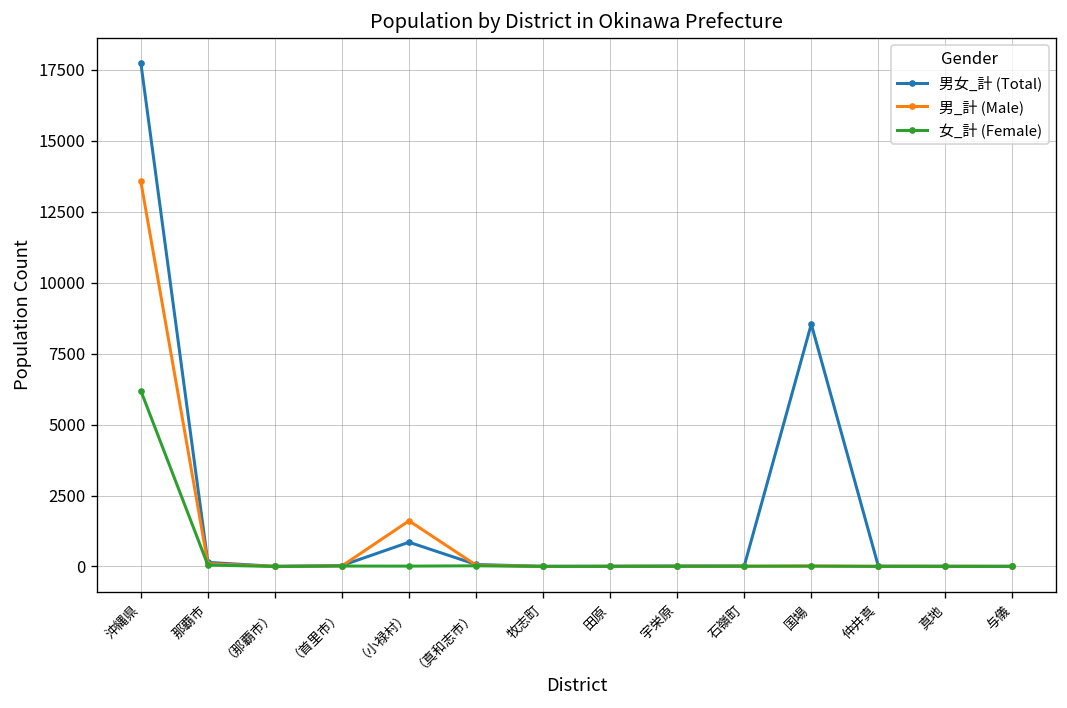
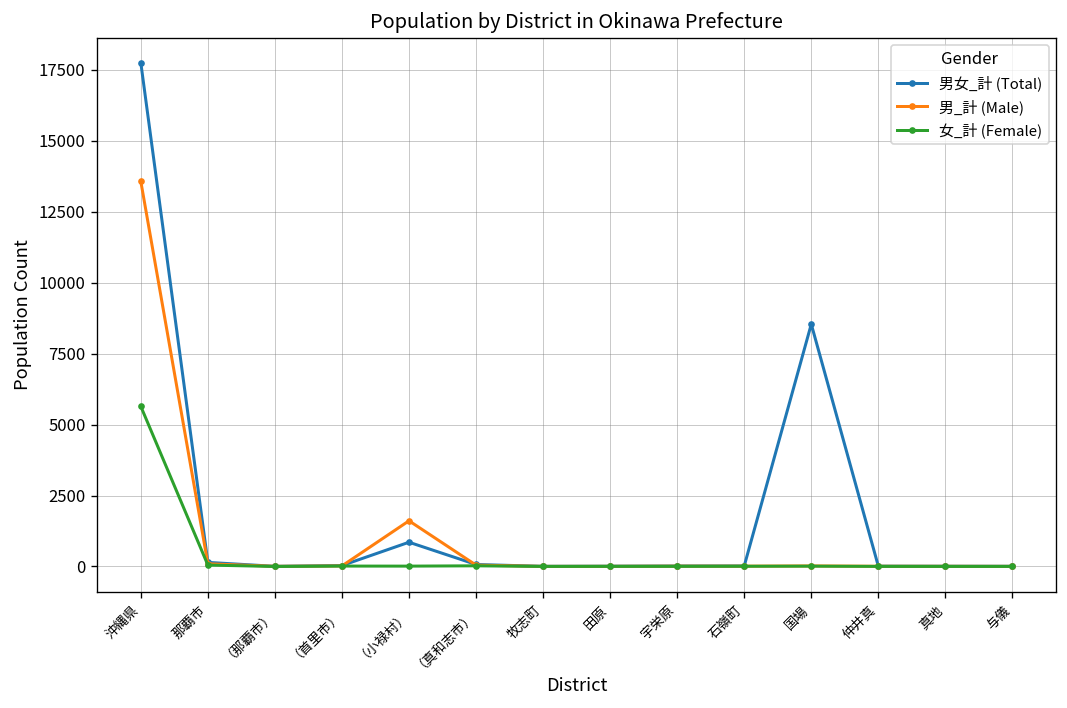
  {
    "男女_計 (Total)": {
      "沖縄県": 17700,
      "（小禄村）": 900,
      "国場": 8500
    },
    "男_計 (Male)": {
      "沖縄県": 13600,
      "（小禄村）": 1600
    },
    "女_計 (Female)": {
-     "沖縄県": 6200,
+     "沖縄県": 5600,
      "（小禄村）": 0
    }
  }
